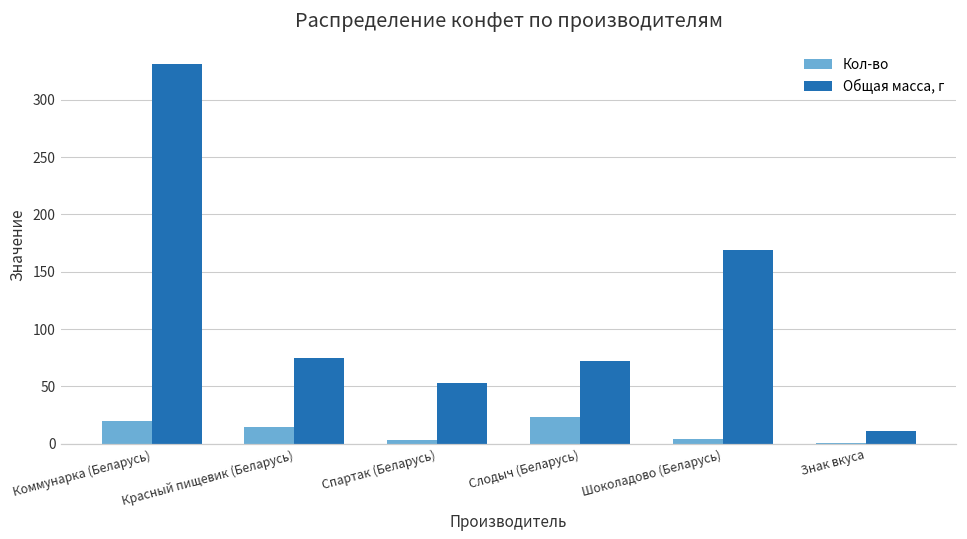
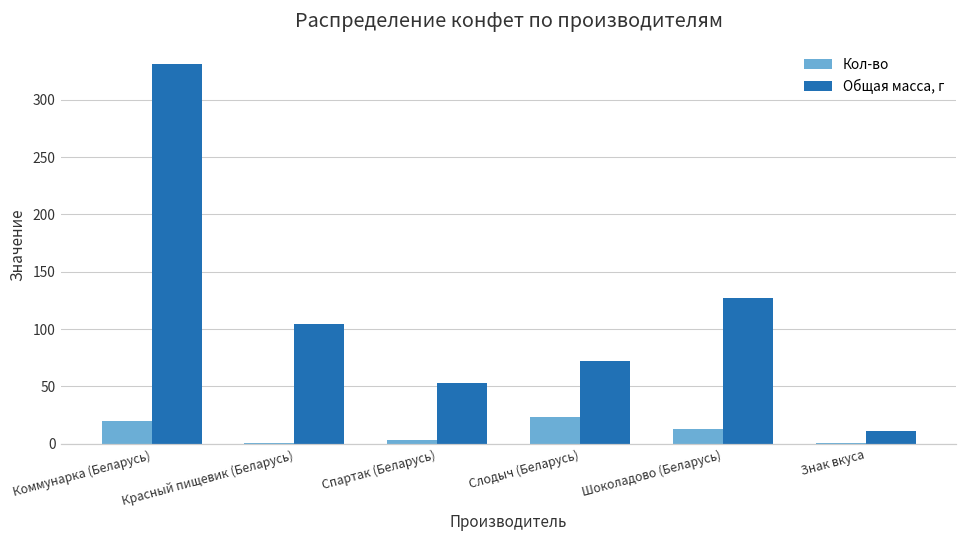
  {
    "Кол-во": {
      "Коммунарка (Беларусь)": 20,
-     "Красный пищевик (Беларусь)": 15,
+     "Красный пищевик (Беларусь)": 1,
      "Спартак (Беларусь)": 3,
      "Слодыч (Беларусь)": 23,
-     "Шоколадово (Беларусь)": 4
+     "Шоколадово (Беларусь)": 13
    },
    "Общая масса, г": {
      "Коммунарка (Беларусь)": 331,
-     "Красный пищевик (Беларусь)": 75,
+     "Красный пищевик (Беларусь)": 104,
      "Спартак (Беларусь)": 53,
      "Слодыч (Беларусь)": 72,
-     "Шоколадово (Беларусь)": 169,
+     "Шоколадово (Беларусь)": 127,
      "Знак вкуса": 11
    }
  }
